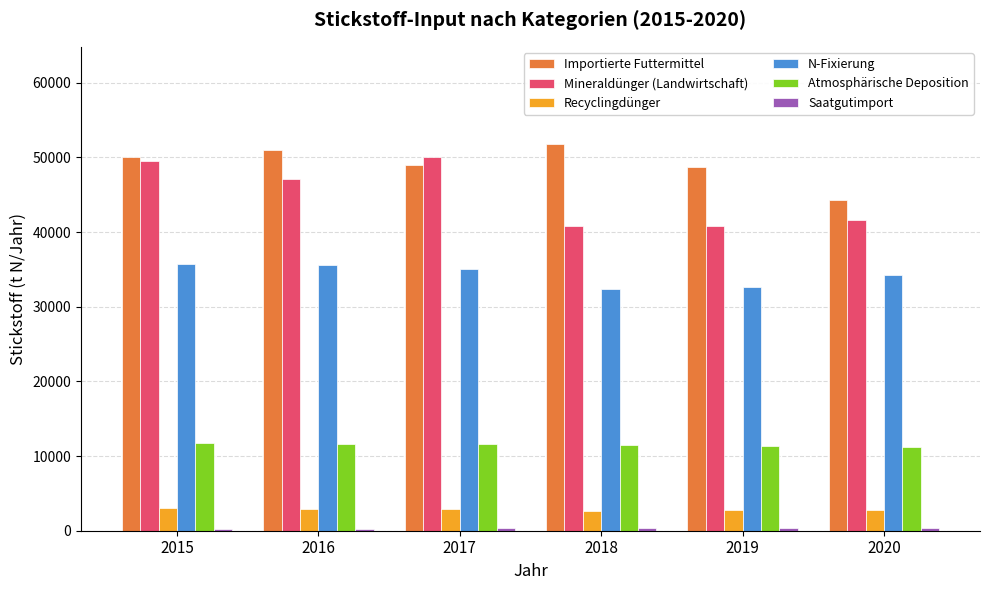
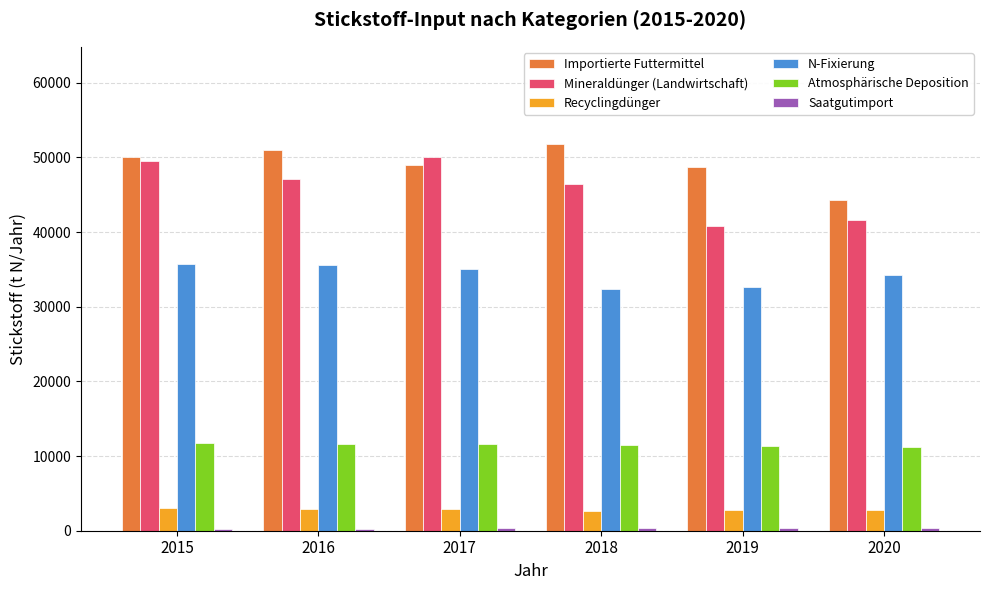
  {
    "Mineraldünger (Landwirtschaft)": {
      "2015": 49000,
      "2016": 47000,
      "2017": 50000,
-     "2018": 41000,
+     "2018": 46000,
      "2019": 41000,
      "2020": 42000
    },
    "N-Fixierung": {
      "2015": 36000,
      "2016": 36000,
      "2017": 35000,
      "2018": 32000,
      "2019": 33000,
      "2020": 34000
    },
    "Atmosphärische Deposition": {
      "2015": 12000,
      "2016": 12000,
      "2017": 12000,
      "2018": 11000,
      "2019": 11000,
      "2020": 11000
    },
    "Saatgutimport": {
      "2020": 0
    }
  }
